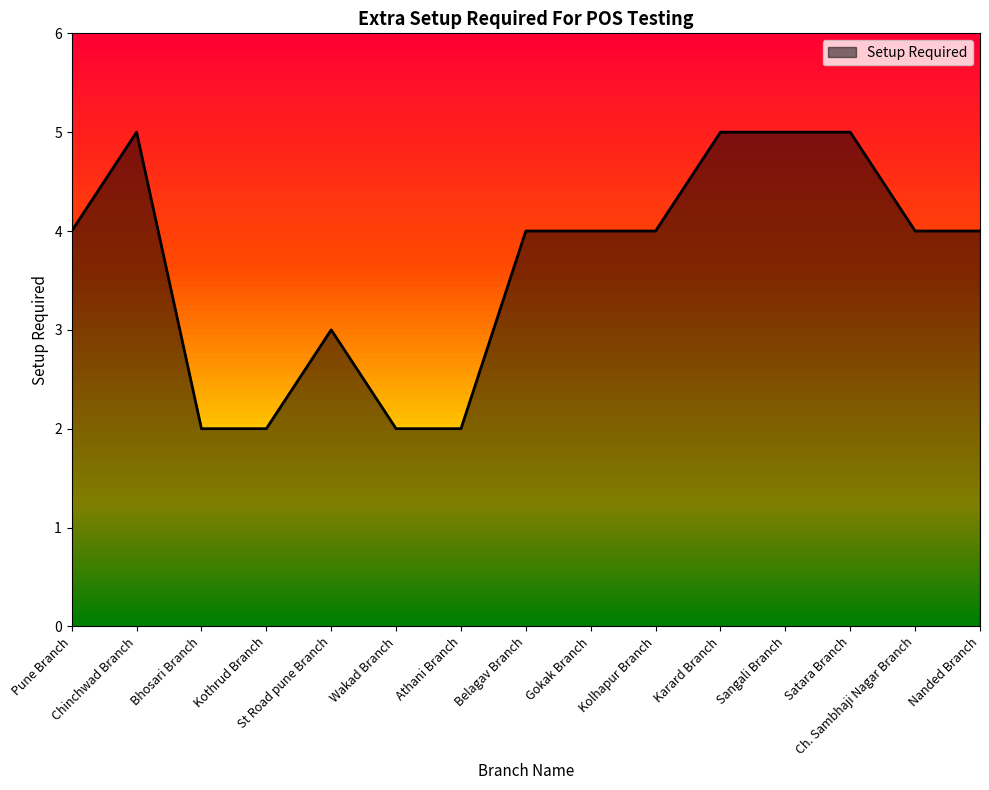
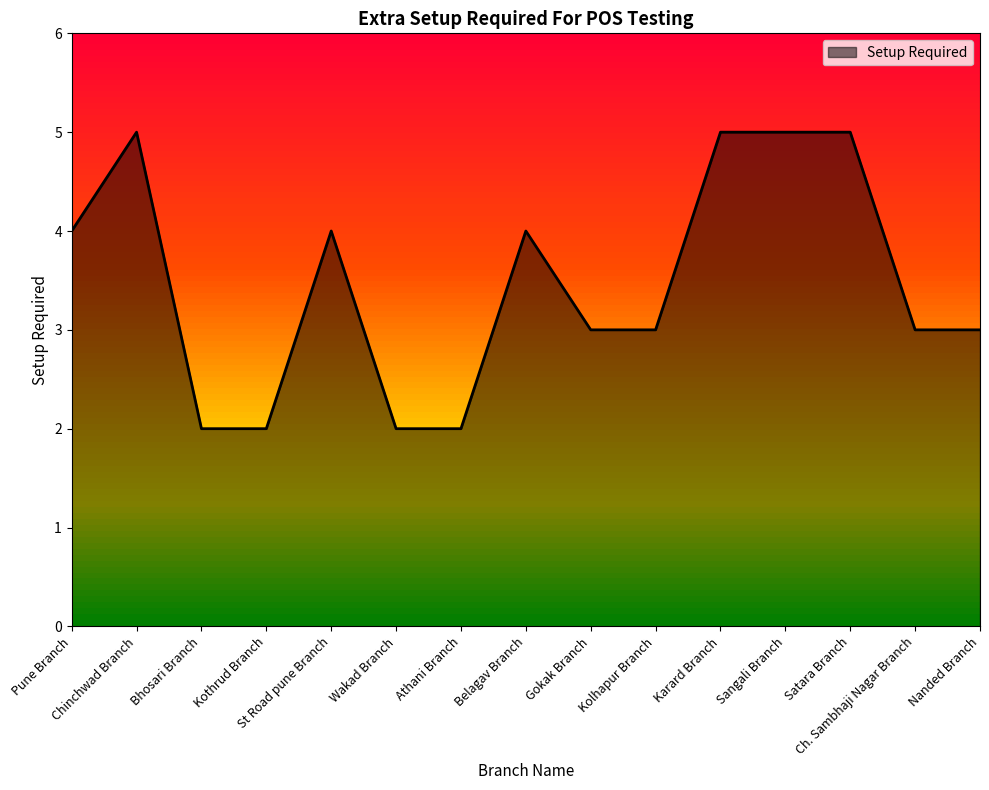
  {
    "Pune Branch": 4,
    "Chinchwad Branch": 5,
    "Bhosari Branch": 2,
    "Kothrud Branch": 2,
-   "St Road pune Branch": 3,
+   "St Road pune Branch": 4,
    "Wakad Branch": 2,
    "Athani Branch": 2,
    "Belagav Branch": 4,
-   "Gokak Branch": 4,
-   "Kolhapur Branch": 4,
+   "Gokak Branch": 3,
+   "Kolhapur Branch": 3,
    "Karard Branch": 5,
    "Sangali Branch": 5,
    "Satara Branch": 5,
-   "Ch. Sambhaji Nagar Branch": 4,
-   "Nanded Branch": 4
+   "Ch. Sambhaji Nagar Branch": 3,
+   "Nanded Branch": 3
  }
